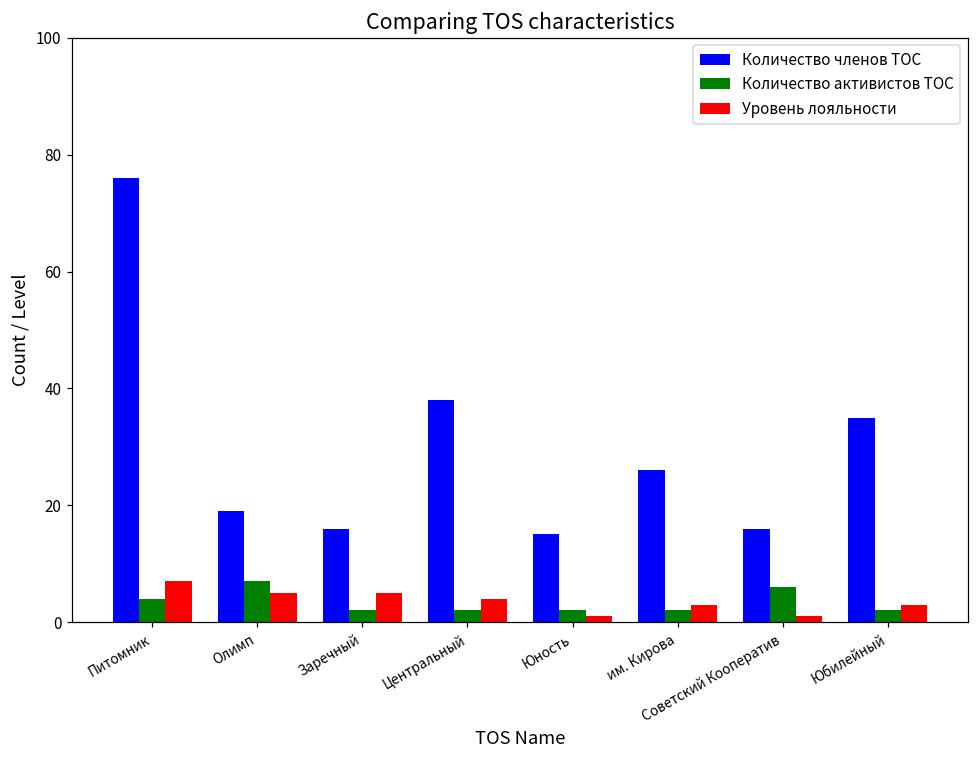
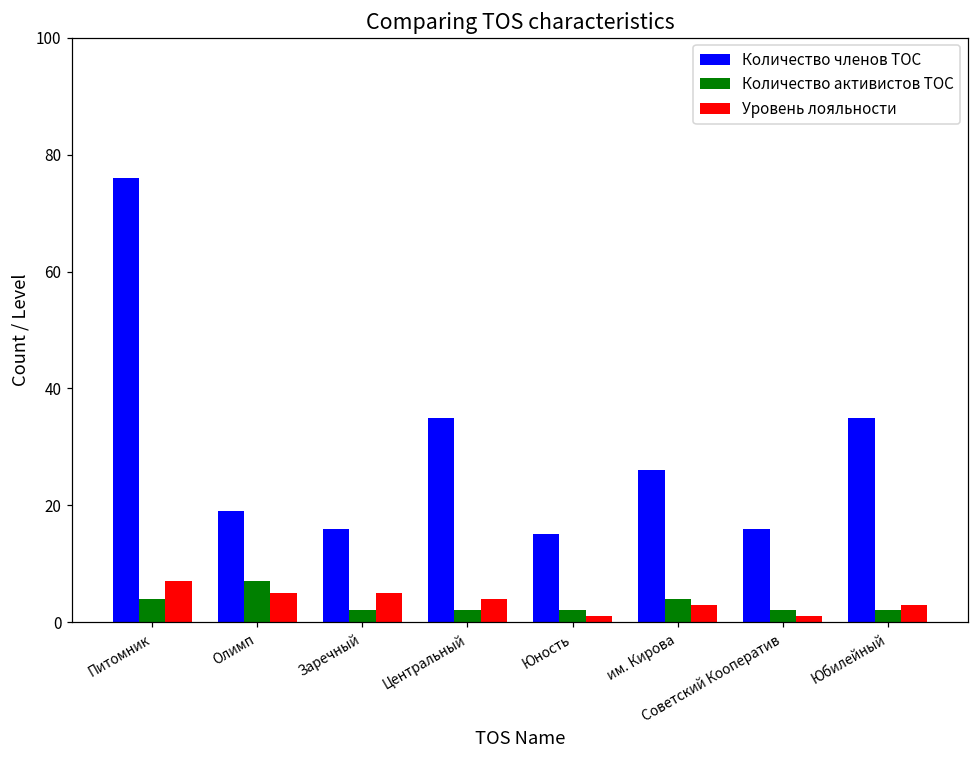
  {
    "Количество членов ТОС": {
      "Питомник": 76,
      "Олимп": 19,
      "Заречный": 16,
-     "Центральный": 38,
+     "Центральный": 35,
      "Юность": 15,
      "им. Кирова": 26,
      "Советский Кооператив": 16,
      "Юбилейный": 35
    },
    "Количество активистов ТОС": {
      "Питомник": 4,
      "Олимп": 7,
      "Заречный": 2,
      "Центральный": 2,
      "Юность": 2,
-     "им. Кирова": 2,
-     "Советский Кооператив": 6,
+     "им. Кирова": 4,
+     "Советский Кооператив": 2,
      "Юбилейный": 2
    },
    "Уровень лояльности": {
      "Питомник": 7,
      "Олимп": 5,
      "Заречный": 5,
      "Центральный": 4,
      "Юность": 1,
      "им. Кирова": 3,
      "Советский Кооператив": 1,
      "Юбилейный": 3
    }
  }
